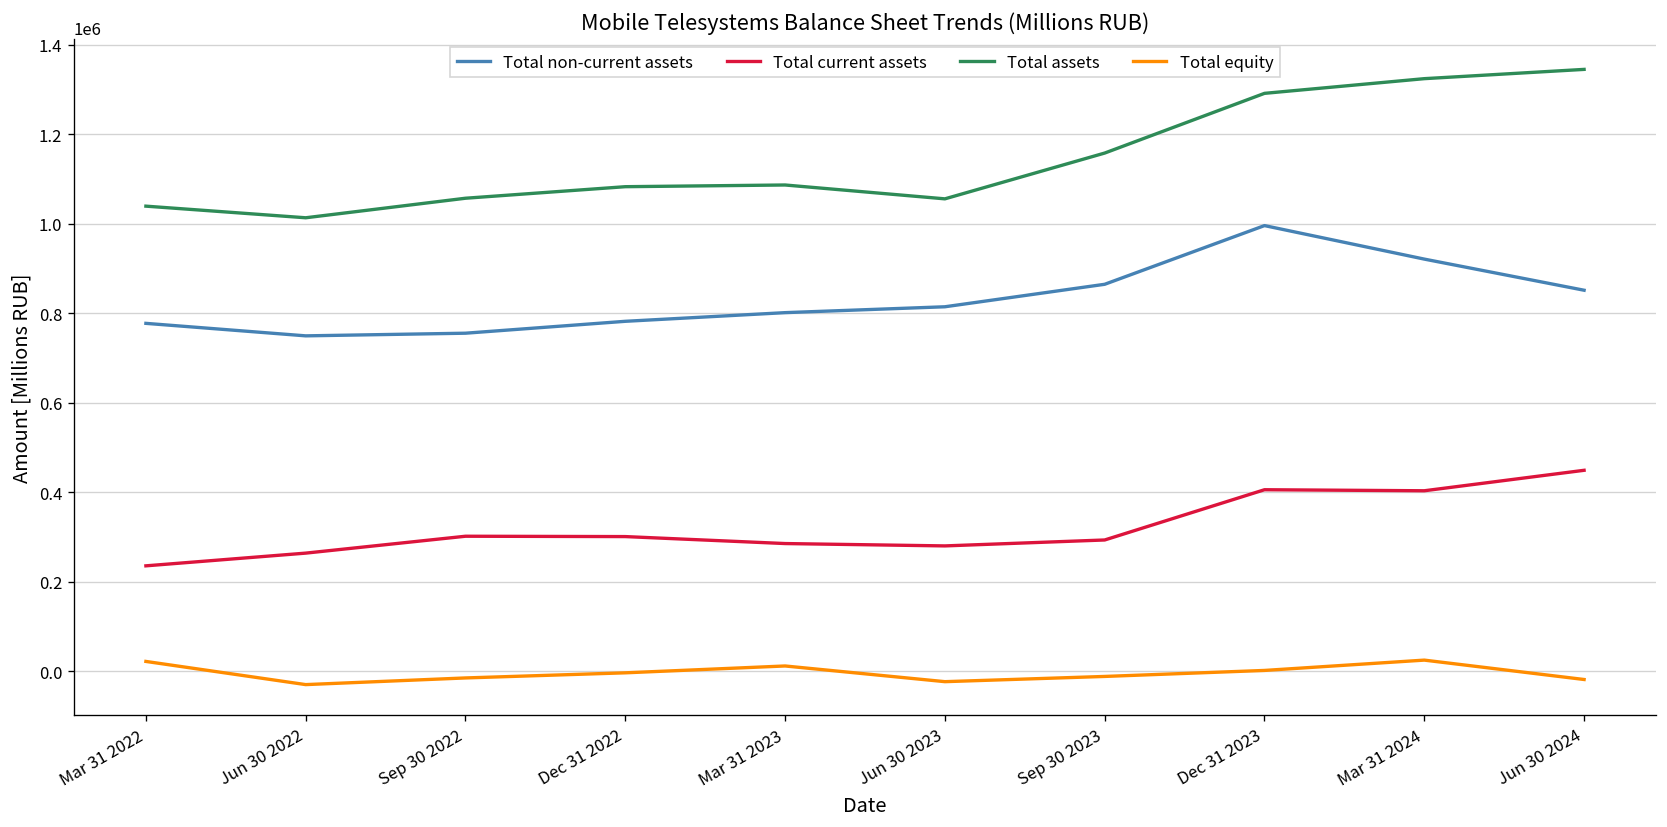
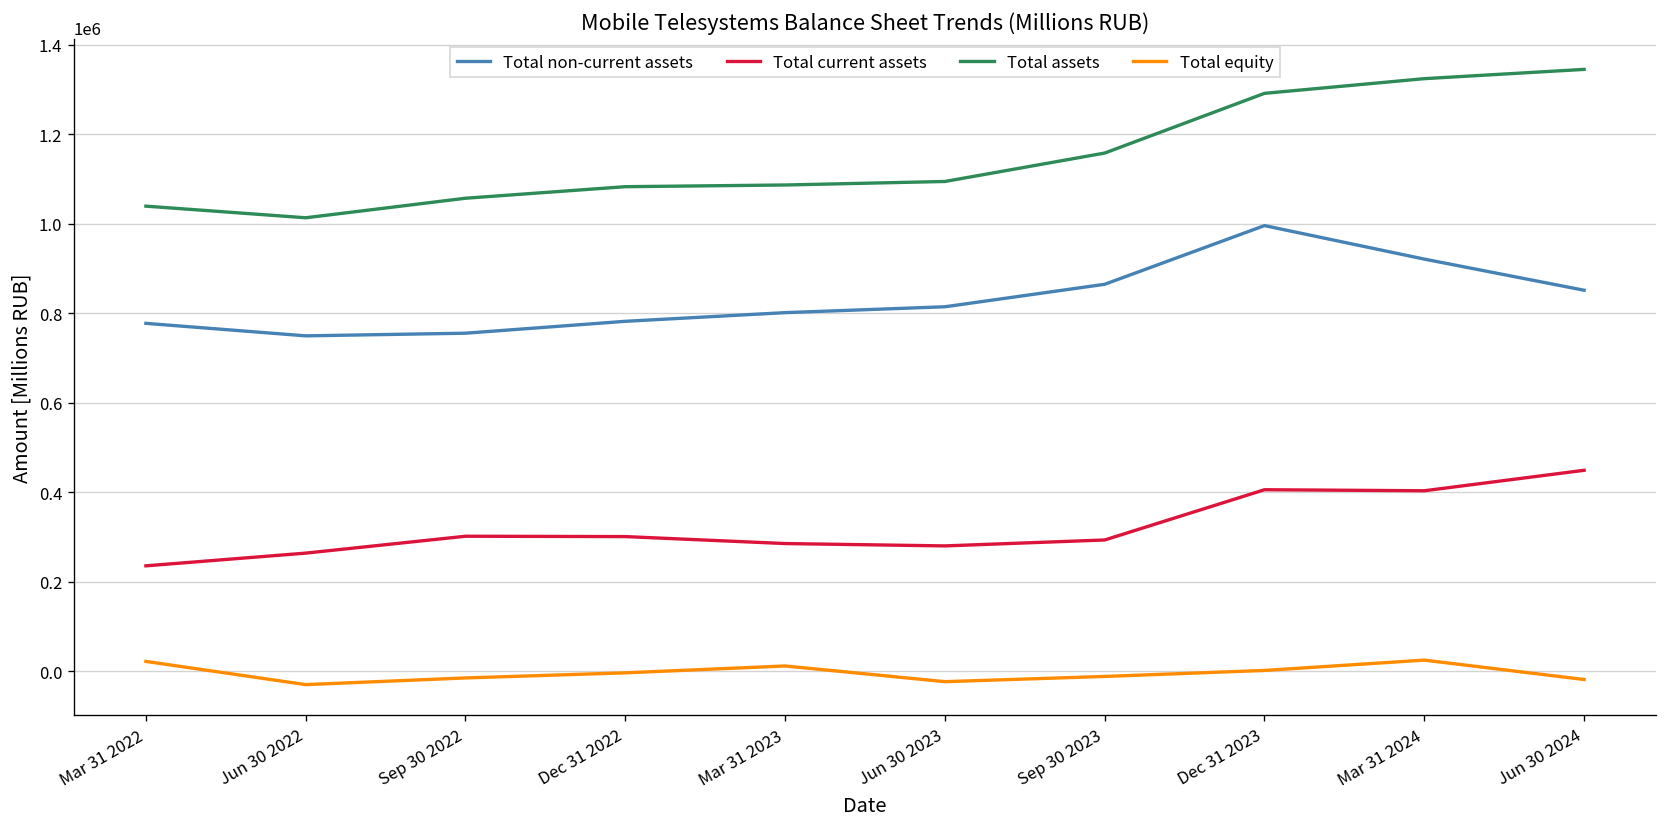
  {
    "Total non-current assets": {
      "Mar 31 2022": 780000,
      "Jun 30 2022": 750000,
      "Sep 30 2022": 760000,
      "Dec 31 2022": 780000,
      "Mar 31 2023": 800000,
      "Jun 30 2023": 810000,
      "Sep 30 2023": 860000,
      "Dec 31 2023": 1000000,
      "Mar 31 2024": 920000,
      "Jun 30 2024": 850000
    },
    "Total current assets": {
      "Mar 31 2022": 240000,
      "Jun 30 2022": 260000,
      "Sep 30 2022": 300000,
      "Dec 31 2022": 300000,
      "Mar 31 2023": 290000,
      "Jun 30 2023": 280000,
      "Sep 30 2023": 290000,
      "Dec 31 2023": 410000,
      "Mar 31 2024": 400000,
      "Jun 30 2024": 450000
    },
    "Total assets": {
      "Mar 31 2022": 1040000,
      "Jun 30 2022": 1010000,
      "Sep 30 2022": 1060000,
      "Dec 31 2022": 1080000,
      "Mar 31 2023": 1090000,
-     "Jun 30 2023": 1060000,
+     "Jun 30 2023": 1090000,
      "Sep 30 2023": 1160000,
      "Dec 31 2023": 1290000,
      "Mar 31 2024": 1320000,
      "Jun 30 2024": 1350000
    },
    "Total equity": {
      "Mar 31 2022": 20000,
      "Jun 30 2022": -30000,
      "Sep 30 2022": -20000,
      "Dec 31 2022": 0,
      "Mar 31 2023": 10000,
      "Jun 30 2023": -20000,
      "Sep 30 2023": -10000,
      "Dec 31 2023": 0,
      "Mar 31 2024": 20000,
      "Jun 30 2024": -20000
    }
  }
